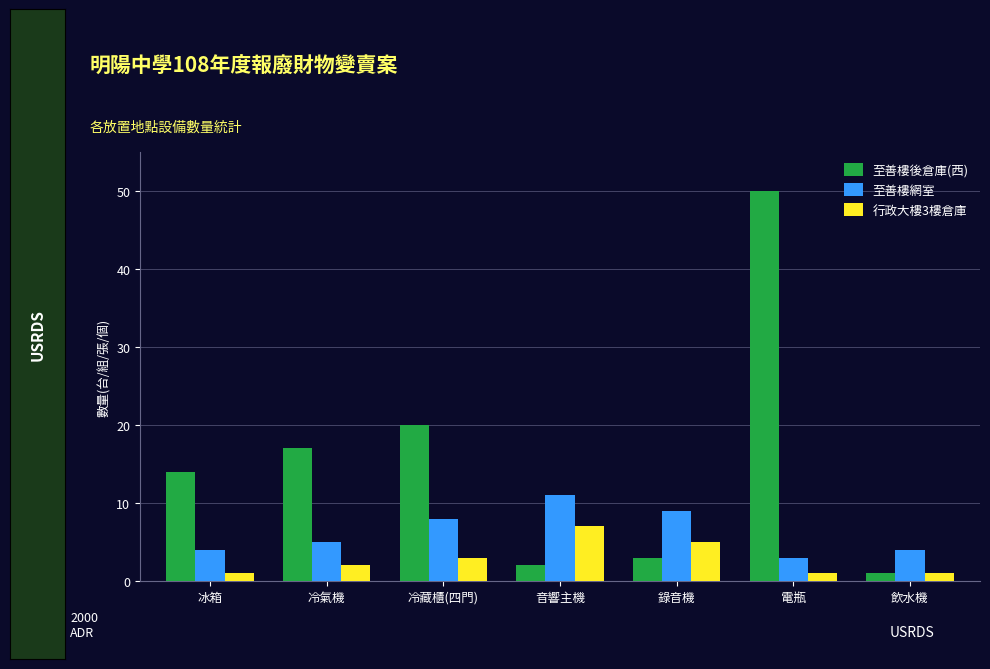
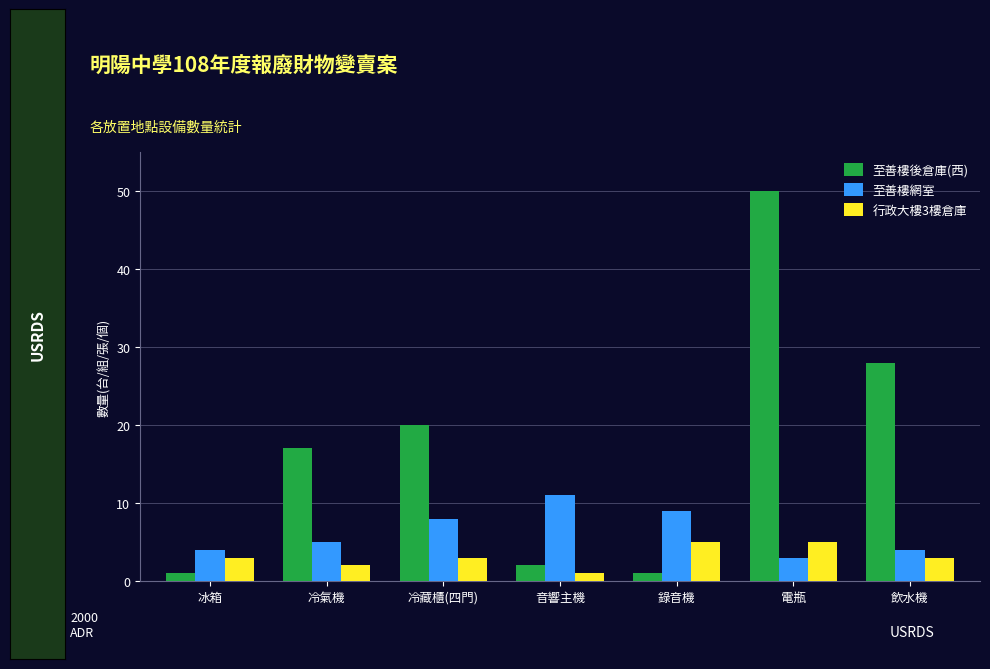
  {
    "至善樓後倉庫(西)": {
-     "冰箱": 14,
+     "冰箱": 1,
      "冷氣機": 17,
      "冷藏櫃(四門)": 20,
      "音響主機": 2,
-     "錄音機": 3,
+     "錄音機": 1,
      "電瓶": 50,
-     "飲水機": 1
+     "飲水機": 28
    },
    "至善樓網室": {
      "冰箱": 4,
      "冷氣機": 5,
      "冷藏櫃(四門)": 8,
      "音響主機": 11,
      "錄音機": 9,
      "電瓶": 3,
      "飲水機": 4
    },
    "行政大樓3樓倉庫": {
-     "冰箱": 1,
+     "冰箱": 3,
      "冷氣機": 2,
      "冷藏櫃(四門)": 3,
-     "音響主機": 7,
+     "音響主機": 1,
      "錄音機": 5,
-     "電瓶": 1,
-     "飲水機": 1
+     "電瓶": 5,
+     "飲水機": 3
    }
  }
